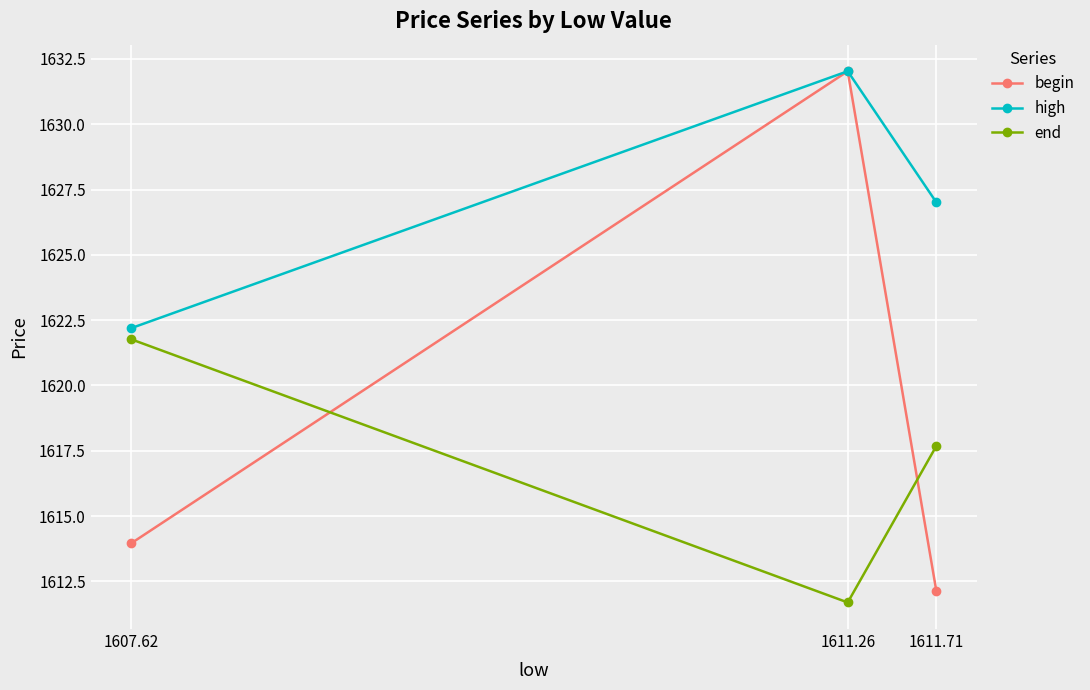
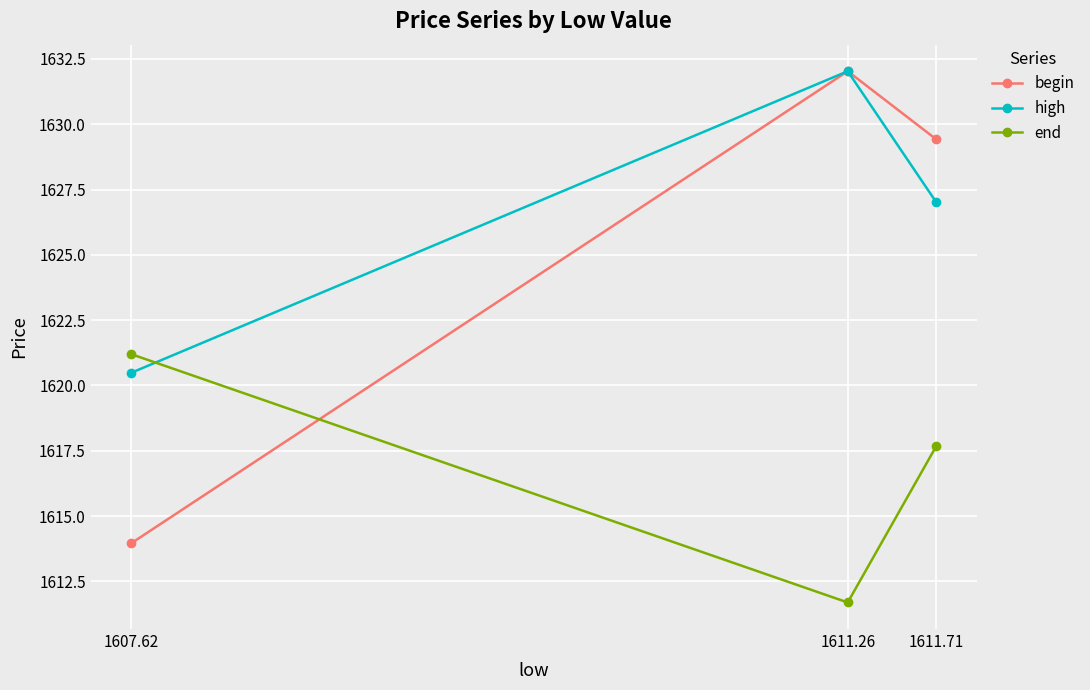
  {
    "begin": {
      "1607.62": 1614.0,
-     "1611.71": 1612.1
+     "1611.71": 1629.4
    },
    "high": {
-     "1607.62": 1622.2,
+     "1607.62": 1620.5,
      "1611.71": 1627.0
    },
    "end": {
-     "1607.62": 1621.8,
+     "1607.62": 1621.2,
      "1611.26": 1611.7,
      "1611.71": 1617.7
    }
  }
